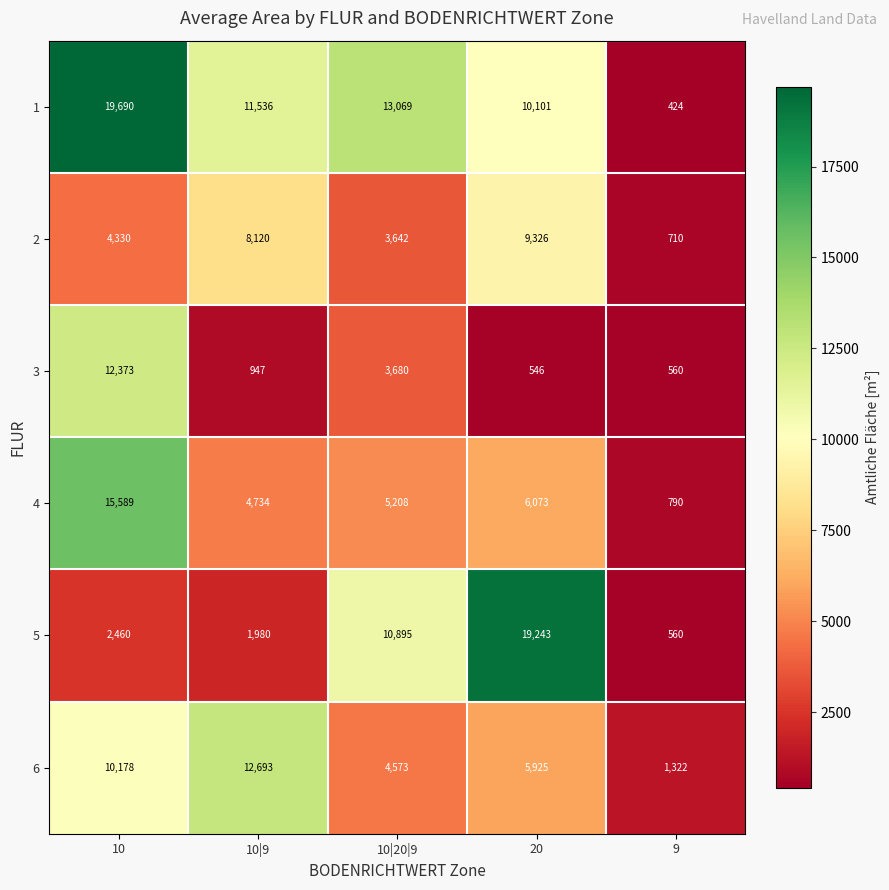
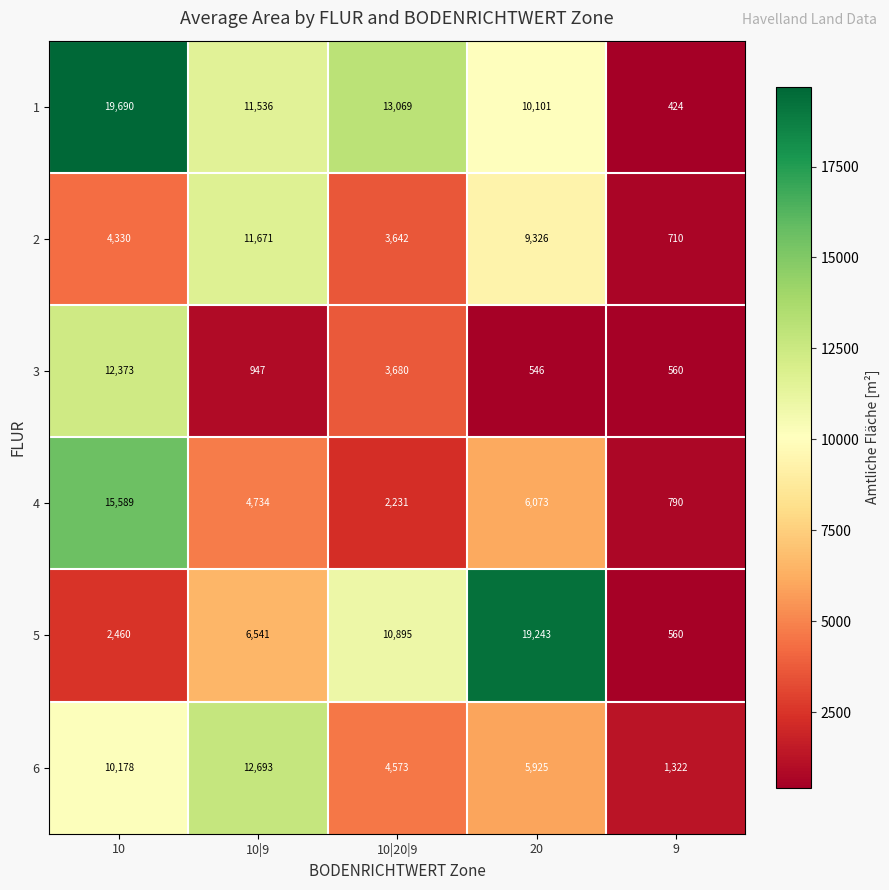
  {
    "1": {
      "10": "19,690",
      "10|9": "11,536",
      "10|20|9": "13,069",
      "20": "10,101",
      "9": "424"
    },
    "2": {
      "10": "4,330",
-     "10|9": "8,120",
+     "10|9": "11,671",
      "10|20|9": "3,642",
      "20": "9,326",
      "9": "710"
    },
    "3": {
      "10": "12,373",
      "10|9": "947",
      "10|20|9": "3,680",
      "20": "546",
      "9": "560"
    },
    "4": {
      "10": "15,589",
      "10|9": "4,734",
-     "10|20|9": "5,208",
+     "10|20|9": "2,231",
      "20": "6,073",
      "9": "790"
    },
    "5": {
      "10": "2,460",
-     "10|9": "1,980",
+     "10|9": "6,541",
      "10|20|9": "10,895",
      "20": "19,243",
      "9": "560"
    },
    "6": {
      "10": "10,178",
      "10|9": "12,693",
      "10|20|9": "4,573",
      "20": "5,925",
      "9": "1,322"
    }
  }
